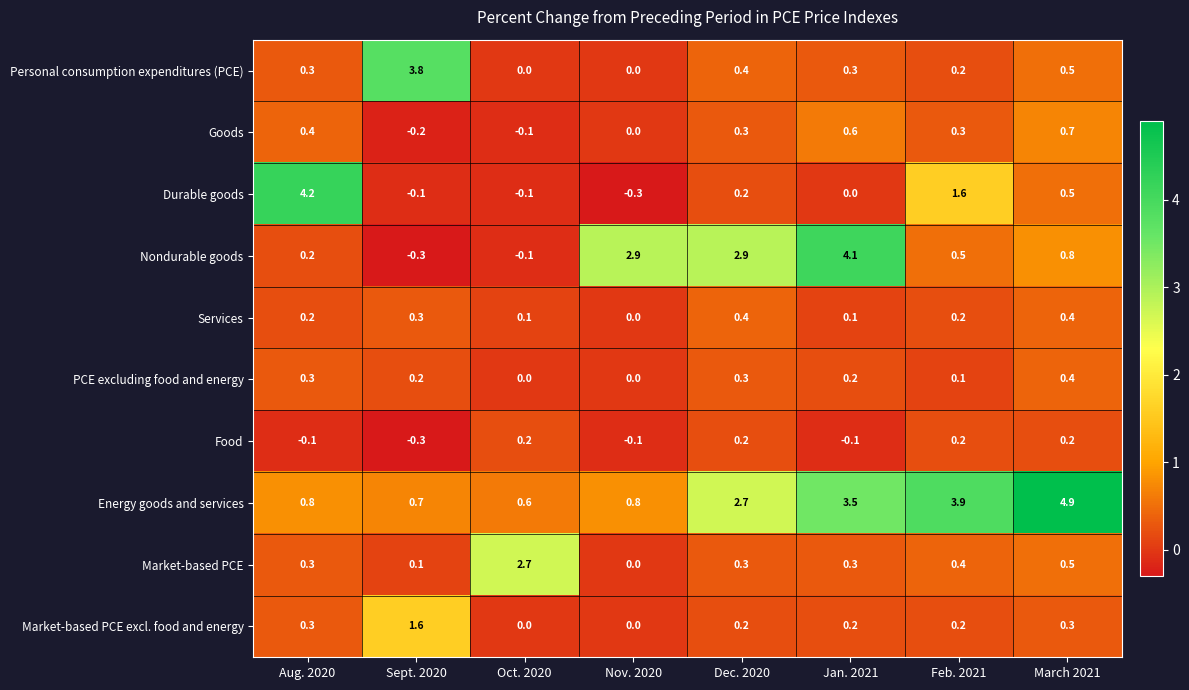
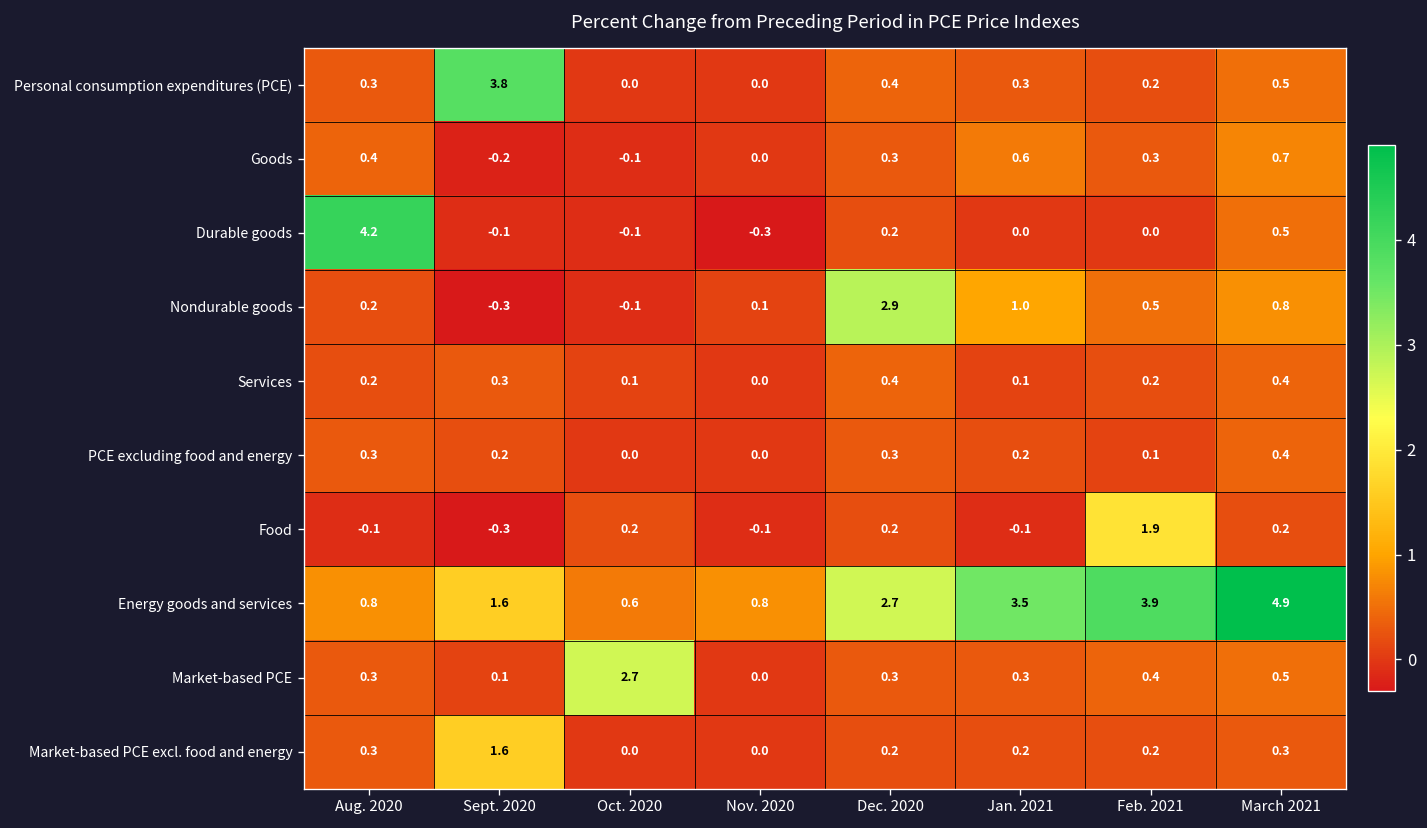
  {
    "Personal consumption expenditures (PCE)": {
      "Aug. 2020": 0.3,
      "Sept. 2020": 3.8,
      "Oct. 2020": 0.0,
      "Nov. 2020": 0.0,
      "Dec. 2020": 0.4,
      "Jan. 2021": 0.3,
      "Feb. 2021": 0.2,
      "March 2021": 0.5
    },
    "Goods": {
      "Aug. 2020": 0.4,
      "Sept. 2020": -0.2,
      "Oct. 2020": -0.1,
      "Nov. 2020": 0.0,
      "Dec. 2020": 0.3,
      "Jan. 2021": 0.6,
      "Feb. 2021": 0.3,
      "March 2021": 0.7
    },
    "Durable goods": {
      "Aug. 2020": 4.2,
      "Sept. 2020": -0.1,
      "Oct. 2020": -0.1,
      "Nov. 2020": -0.3,
      "Dec. 2020": 0.2,
      "Jan. 2021": 0.0,
-     "Feb. 2021": 1.6,
+     "Feb. 2021": 0.0,
      "March 2021": 0.5
    },
    "Nondurable goods": {
      "Aug. 2020": 0.2,
      "Sept. 2020": -0.3,
      "Oct. 2020": -0.1,
-     "Nov. 2020": 2.9,
+     "Nov. 2020": 0.1,
      "Dec. 2020": 2.9,
-     "Jan. 2021": 4.1,
+     "Jan. 2021": 1.0,
      "Feb. 2021": 0.5,
      "March 2021": 0.8
    },
    "Services": {
      "Aug. 2020": 0.2,
      "Sept. 2020": 0.3,
      "Oct. 2020": 0.1,
      "Nov. 2020": 0.0,
      "Dec. 2020": 0.4,
      "Jan. 2021": 0.1,
      "Feb. 2021": 0.2,
      "March 2021": 0.4
    },
    "PCE excluding food and energy": {
      "Aug. 2020": 0.3,
      "Sept. 2020": 0.2,
      "Oct. 2020": 0.0,
      "Nov. 2020": 0.0,
      "Dec. 2020": 0.3,
      "Jan. 2021": 0.2,
      "Feb. 2021": 0.1,
      "March 2021": 0.4
    },
    "Food": {
      "Aug. 2020": -0.1,
      "Sept. 2020": -0.3,
      "Oct. 2020": 0.2,
      "Nov. 2020": -0.1,
      "Dec. 2020": 0.2,
      "Jan. 2021": -0.1,
-     "Feb. 2021": 0.2,
+     "Feb. 2021": 1.9,
      "March 2021": 0.2
    },
    "Energy goods and services": {
      "Aug. 2020": 0.8,
-     "Sept. 2020": 0.7,
+     "Sept. 2020": 1.6,
      "Oct. 2020": 0.6,
      "Nov. 2020": 0.8,
      "Dec. 2020": 2.7,
      "Jan. 2021": 3.5,
      "Feb. 2021": 3.9,
      "March 2021": 4.9
    },
    "Market-based PCE": {
      "Aug. 2020": 0.3,
      "Sept. 2020": 0.1,
      "Oct. 2020": 2.7,
      "Nov. 2020": 0.0,
      "Dec. 2020": 0.3,
      "Jan. 2021": 0.3,
      "Feb. 2021": 0.4,
      "March 2021": 0.5
    },
    "Market-based PCE excl. food and energy": {
      "Aug. 2020": 0.3,
      "Sept. 2020": 1.6,
      "Oct. 2020": 0.0,
      "Nov. 2020": 0.0,
      "Dec. 2020": 0.2,
      "Jan. 2021": 0.2,
      "Feb. 2021": 0.2,
      "March 2021": 0.3
    }
  }
